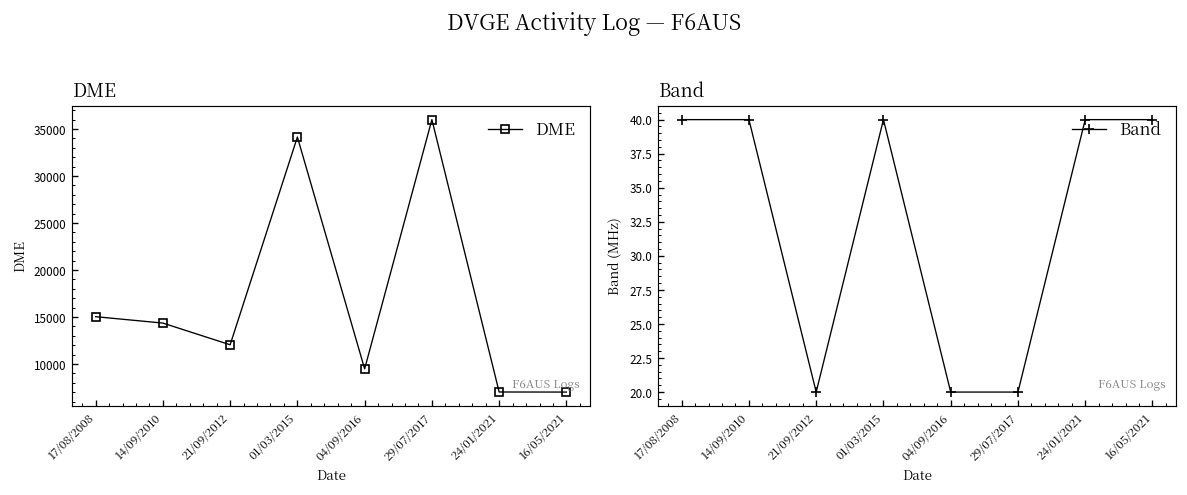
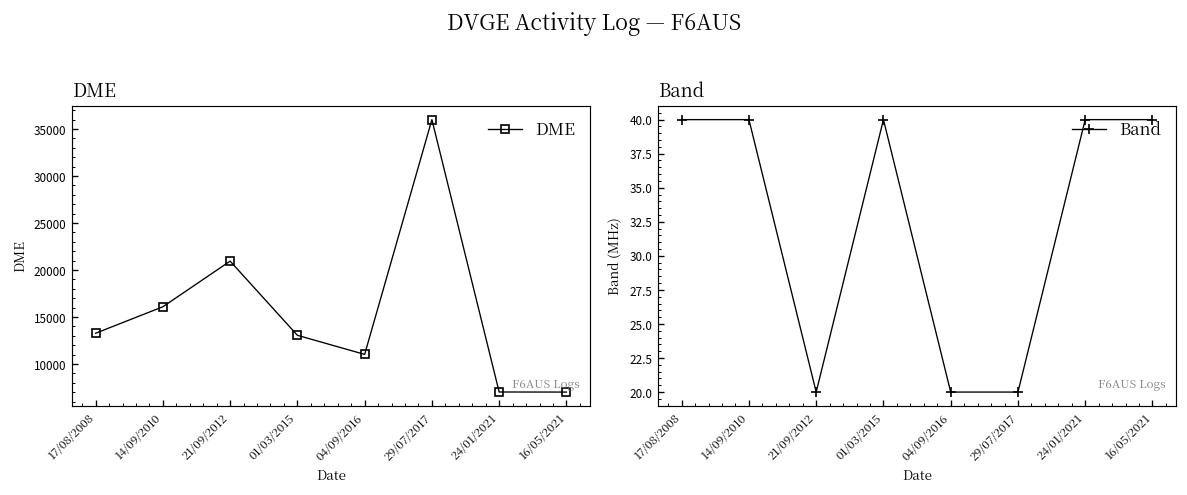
  {
    "DME": {
-     "17/08/2008": 15000,
-     "14/09/2010": 14000,
-     "21/09/2012": 12000,
-     "01/03/2015": 34000,
-     "04/09/2016": 9000,
+     "17/08/2008": 13000,
+     "14/09/2010": 16000,
+     "21/09/2012": 21000,
+     "01/03/2015": 13000,
+     "04/09/2016": 11000,
      "29/07/2017": 36000,
      "24/01/2021": 7000,
      "16/05/2021": 7000
    },
    "Band": {
      "17/08/2008": 40.0,
      "14/09/2010": 40.0,
      "21/09/2012": 20.0,
      "01/03/2015": 40.0,
      "04/09/2016": 20.0,
      "29/07/2017": 20.0,
      "24/01/2021": 40.0,
      "16/05/2021": 40.0
    }
  }
